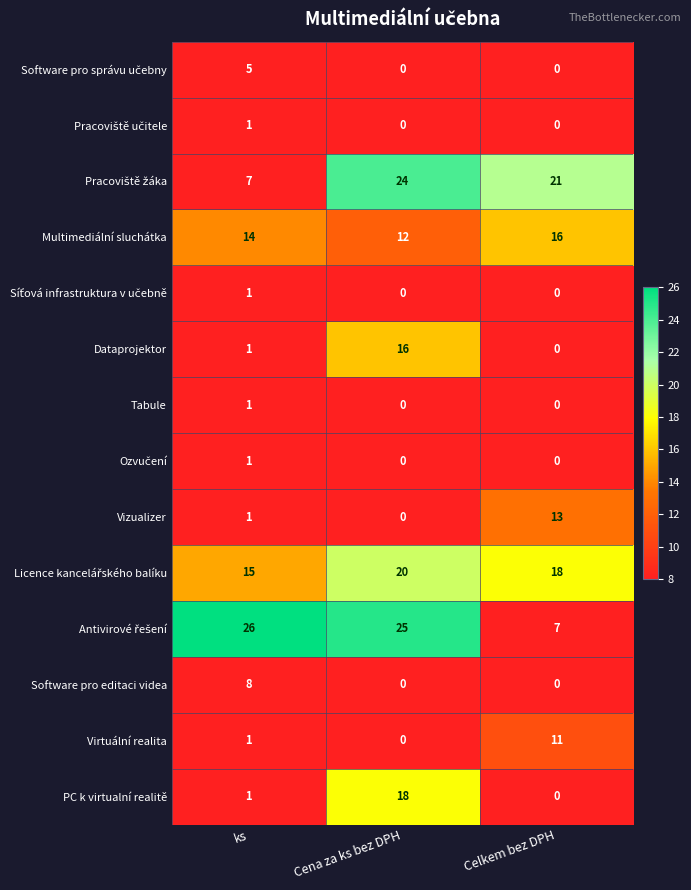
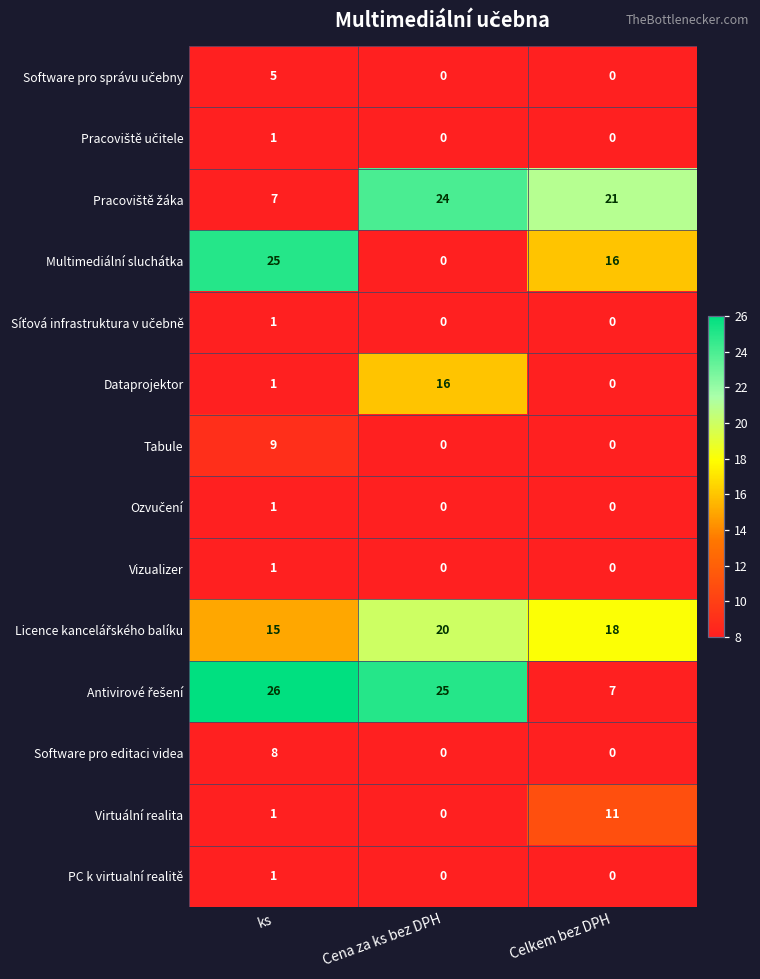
  {
    "Software pro správu učebny": {
      "ks": 5,
      "Cena za ks bez DPH": 0,
      "Celkem bez DPH": 0
    },
    "Pracoviště učitele": {
      "ks": 1,
      "Cena za ks bez DPH": 0,
      "Celkem bez DPH": 0
    },
    "Pracoviště žáka": {
      "ks": 7,
      "Cena za ks bez DPH": 24,
      "Celkem bez DPH": 21
    },
    "Multimediální sluchátka": {
-     "ks": 14,
-     "Cena za ks bez DPH": 12,
+     "ks": 25,
+     "Cena za ks bez DPH": 0,
      "Celkem bez DPH": 16
    },
    "Síťová infrastruktura v učebně": {
      "ks": 1,
      "Cena za ks bez DPH": 0,
      "Celkem bez DPH": 0
    },
    "Dataprojektor": {
      "ks": 1,
      "Cena za ks bez DPH": 16,
      "Celkem bez DPH": 0
    },
    "Tabule": {
-     "ks": 1,
+     "ks": 9,
      "Cena za ks bez DPH": 0,
      "Celkem bez DPH": 0
    },
    "Ozvučení": {
      "ks": 1,
      "Cena za ks bez DPH": 0,
      "Celkem bez DPH": 0
    },
    "Vizualizer": {
      "ks": 1,
      "Cena za ks bez DPH": 0,
-     "Celkem bez DPH": 13
+     "Celkem bez DPH": 0
    },
    "Licence kancelářského balíku": {
      "ks": 15,
      "Cena za ks bez DPH": 20,
      "Celkem bez DPH": 18
    },
    "Antivirové řešení": {
      "ks": 26,
      "Cena za ks bez DPH": 25,
      "Celkem bez DPH": 7
    },
    "Software pro editaci videa": {
      "ks": 8,
      "Cena za ks bez DPH": 0,
      "Celkem bez DPH": 0
    },
    "Virtuální realita": {
      "ks": 1,
      "Cena za ks bez DPH": 0,
      "Celkem bez DPH": 11
    },
    "PC k virtualní realitě": {
      "ks": 1,
-     "Cena za ks bez DPH": 18,
+     "Cena za ks bez DPH": 0,
      "Celkem bez DPH": 0
    }
  }
